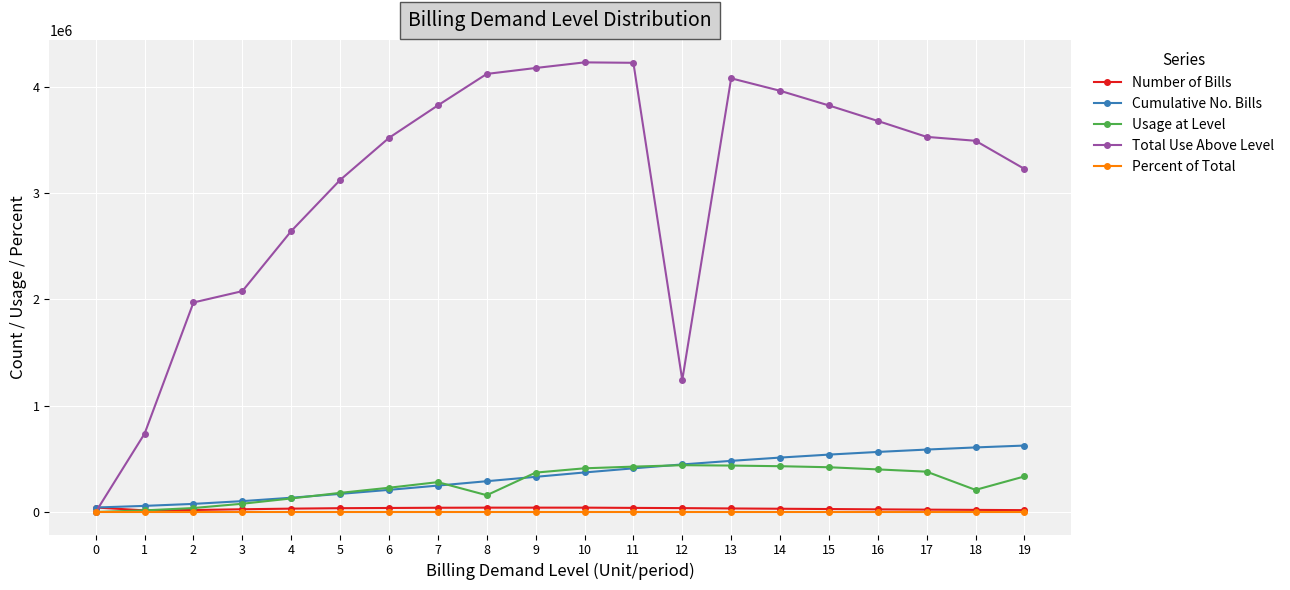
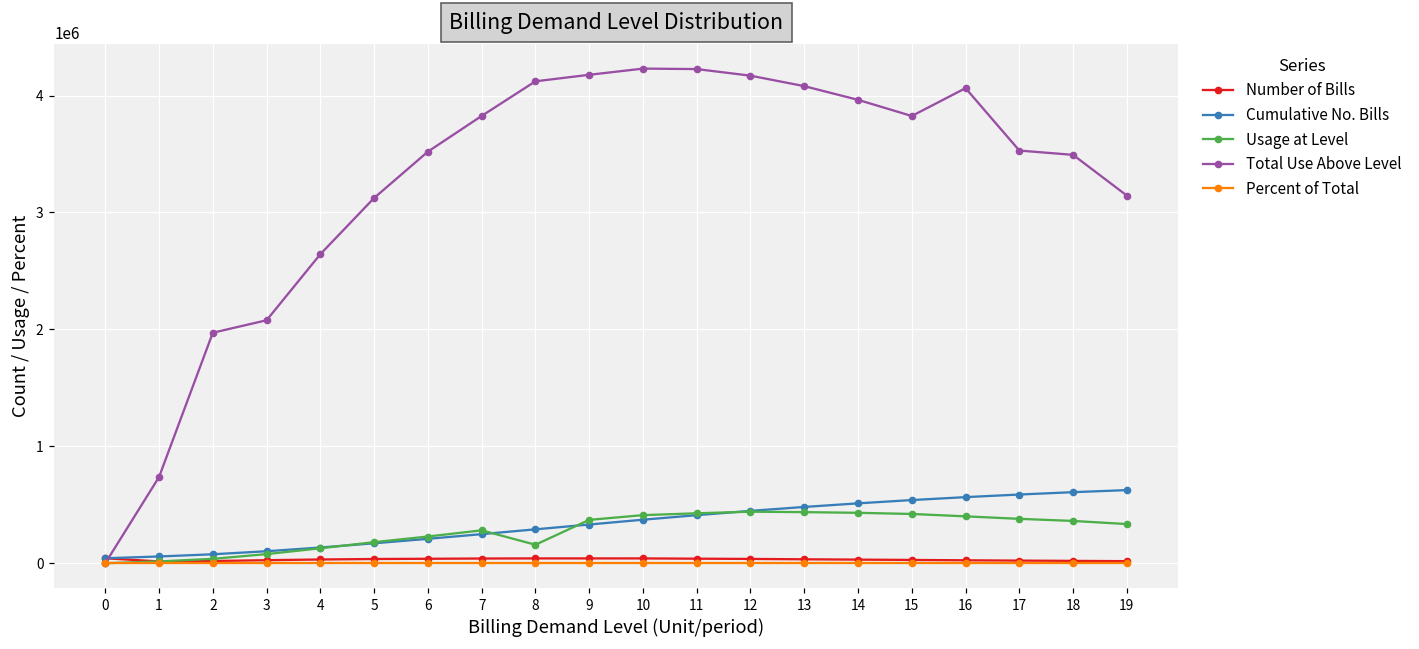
  {
    "Number of Bills": {
      "3": 30000,
      "4": 30000,
      "5": 40000,
      "6": 40000,
      "7": 40000,
      "8": 40000,
      "9": 40000,
      "10": 40000,
      "11": 40000,
      "12": 40000,
      "13": 30000,
      "14": 30000,
      "15": 30000,
      "16": 30000
    },
    "Cumulative No. Bills": {
      "1": 60000,
      "2": 80000,
      "3": 100000,
      "7": 250000,
      "8": 290000,
      "9": 330000,
      "10": 370000,
      "13": 480000,
      "14": 510000,
      "15": 540000,
      "16": 570000,
      "17": 590000,
      "18": 610000,
      "19": 630000
    },
    "Usage at Level": {
      "3": 80000,
      "7": 280000,
      "8": 160000,
      "9": 370000,
      "10": 410000,
      "13": 440000,
      "14": 430000,
      "15": 420000,
      "16": 400000,
      "17": 380000,
-     "18": 210000,
+     "18": 360000,
      "19": 330000
    },
    "Total Use Above Level": {
      "1": 740000,
      "2": 1970000,
      "3": 2080000,
      "4": 2640000,
      "5": 3120000,
      "6": 3520000,
      "7": 3830000,
      "8": 4120000,
      "9": 4180000,
      "10": 4230000,
      "11": 4230000,
-     "12": 1240000,
+     "12": 4170000,
      "13": 4080000,
      "14": 3960000,
      "15": 3820000,
-     "16": 3680000,
+     "16": 4060000,
      "17": 3530000,
      "18": 3490000,
-     "19": 3230000
+     "19": 3140000
    },
    "Percent of Total": {
      "3": 0,
      "4": 0,
      "5": 0,
      "6": 0,
      "7": 0,
      "8": 0,
      "9": 0,
      "10": 0,
      "11": 0,
      "12": 0,
      "13": 0,
      "14": 0,
      "15": 0,
      "16": 0
    }
  }
